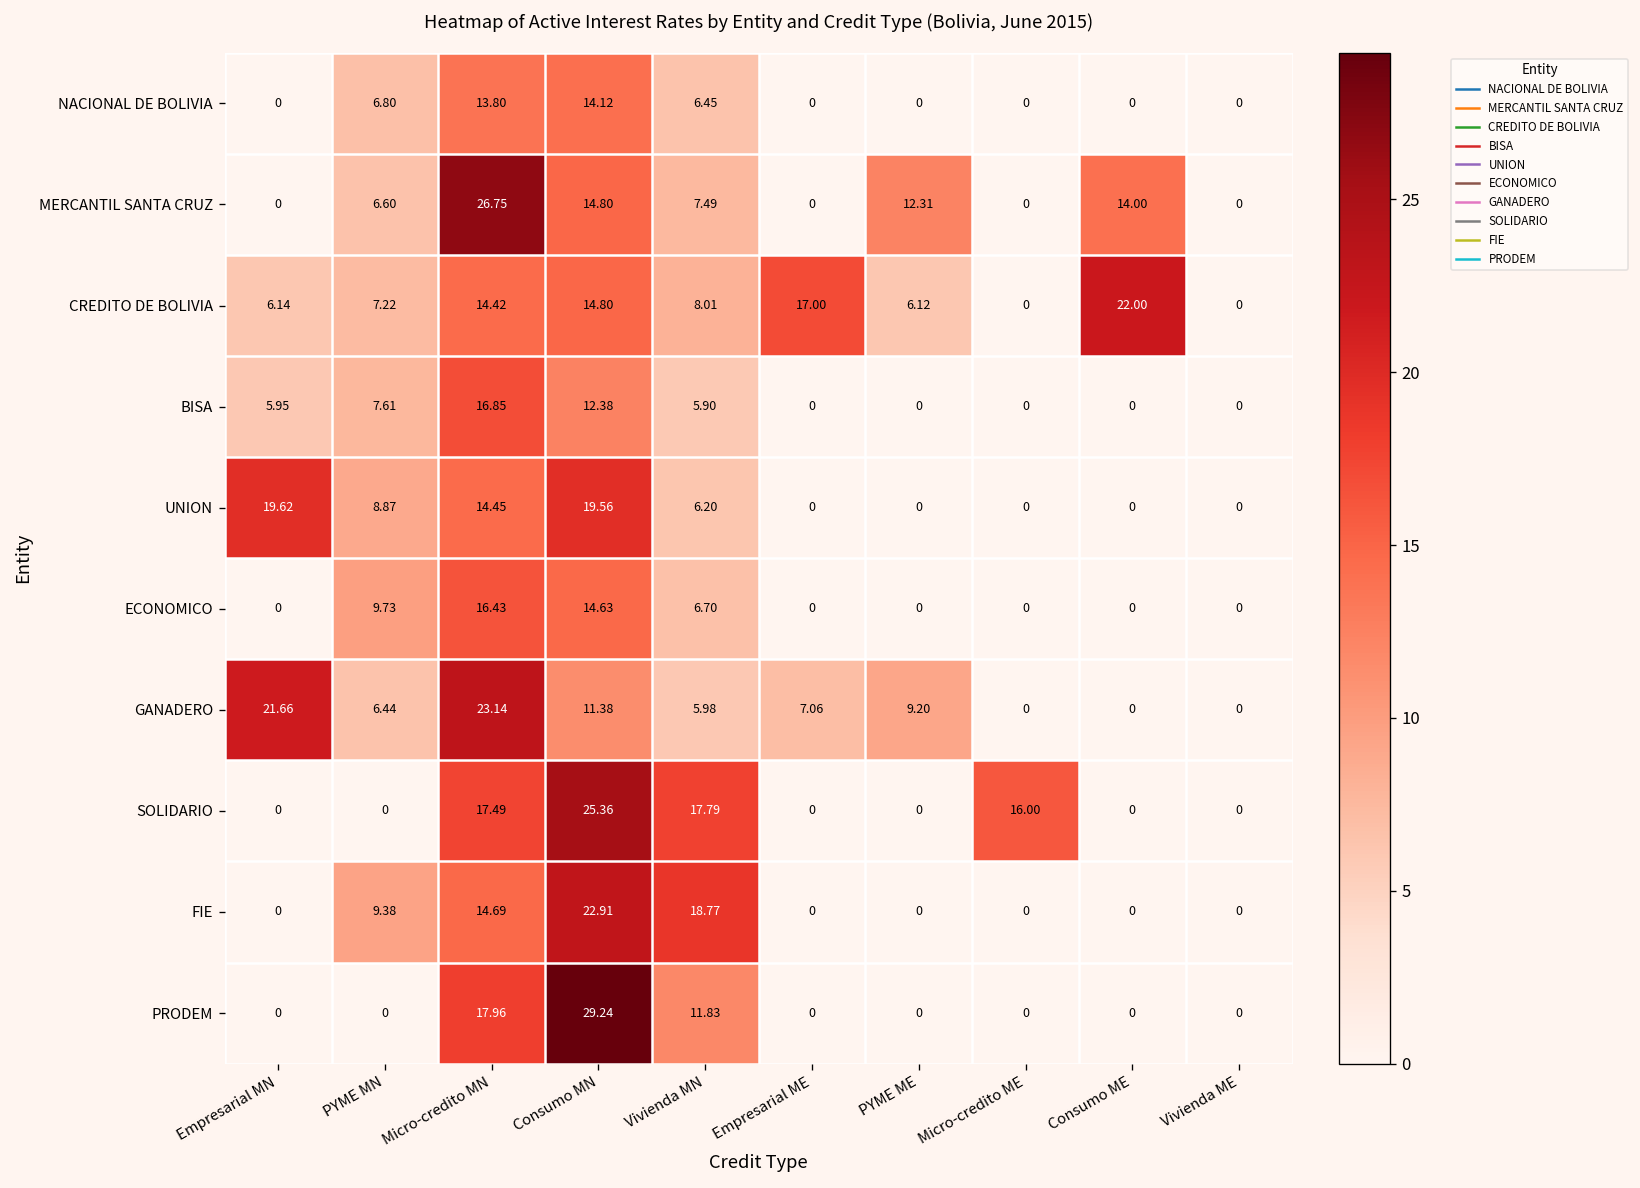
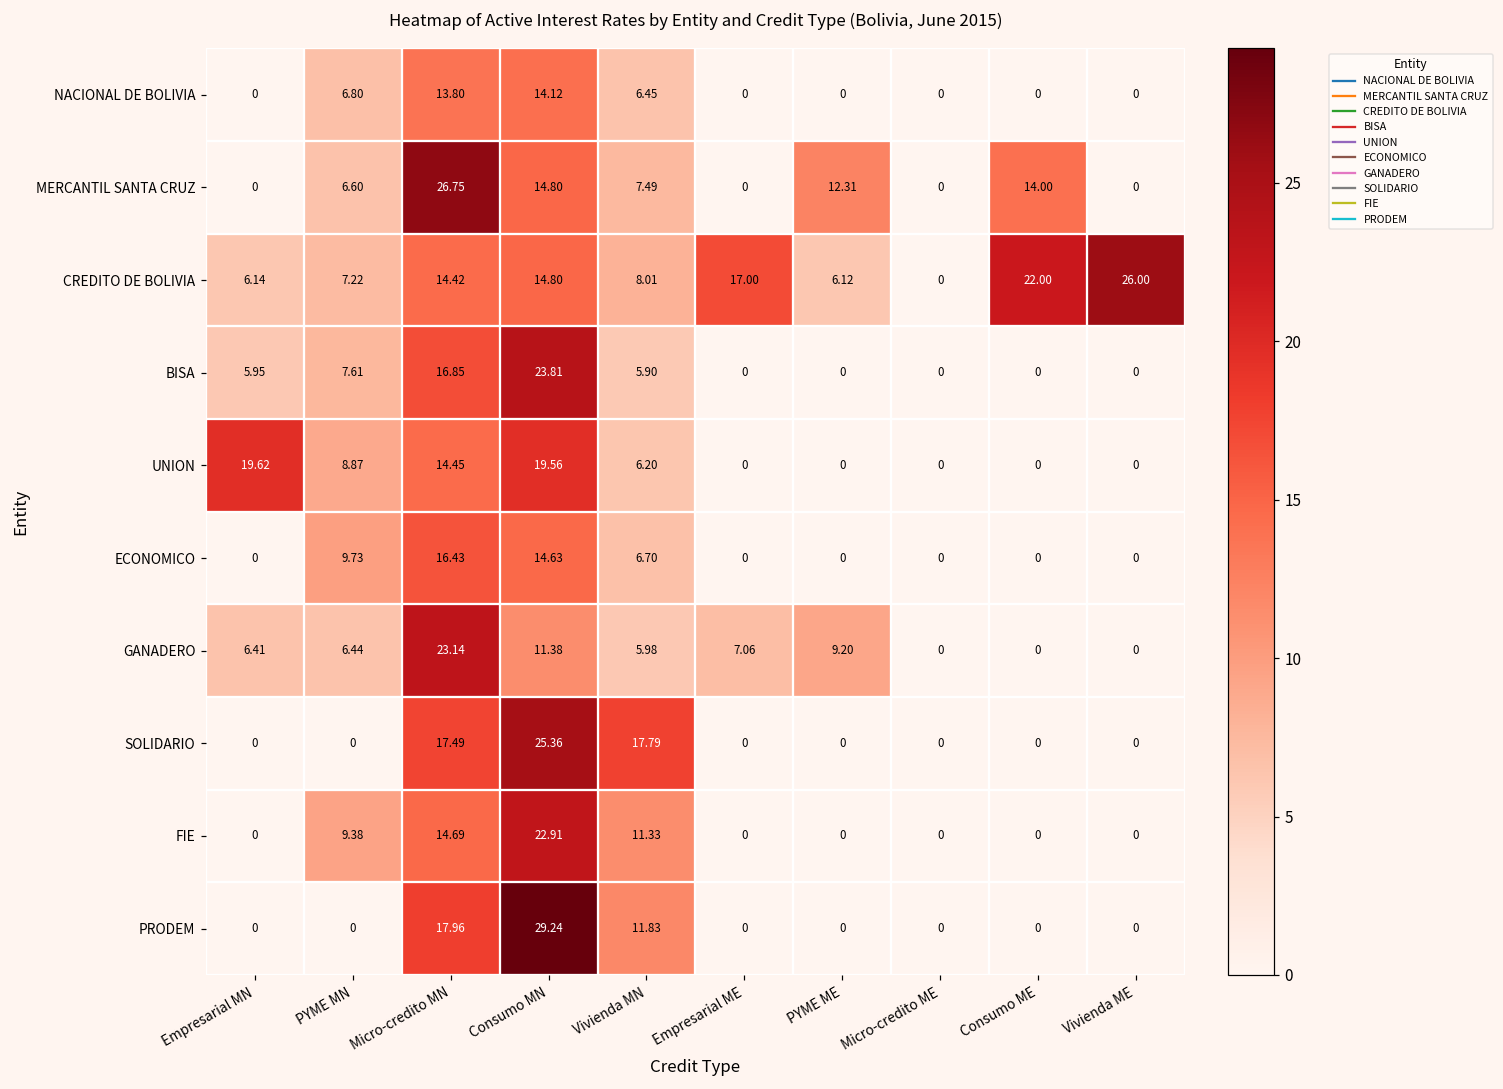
  {
    "NACIONAL DE BOLIVIA": {
      "Empresarial MN": 0,
      "PYME MN": 6.80,
      "Micro-credito MN": 13.80,
      "Consumo MN": 14.12,
      "Vivienda MN": 6.45,
      "Empresarial ME": 0,
      "PYME ME": 0,
      "Micro-credito ME": 0,
      "Consumo ME": 0,
      "Vivienda ME": 0
    },
    "MERCANTIL SANTA CRUZ": {
      "Empresarial MN": 0,
      "PYME MN": 6.60,
      "Micro-credito MN": 26.75,
      "Consumo MN": 14.80,
      "Vivienda MN": 7.49,
      "Empresarial ME": 0,
      "PYME ME": 12.31,
      "Micro-credito ME": 0,
      "Consumo ME": 14.00,
      "Vivienda ME": 0
    },
    "CREDITO DE BOLIVIA": {
      "Empresarial MN": 6.14,
      "PYME MN": 7.22,
      "Micro-credito MN": 14.42,
      "Consumo MN": 14.80,
      "Vivienda MN": 8.01,
      "Empresarial ME": 17.00,
      "PYME ME": 6.12,
      "Micro-credito ME": 0,
      "Consumo ME": 22.00,
-     "Vivienda ME": 0
+     "Vivienda ME": 26.00
    },
    "BISA": {
      "Empresarial MN": 5.95,
      "PYME MN": 7.61,
      "Micro-credito MN": 16.85,
-     "Consumo MN": 12.38,
+     "Consumo MN": 23.81,
      "Vivienda MN": 5.90,
      "Empresarial ME": 0,
      "PYME ME": 0,
      "Micro-credito ME": 0,
      "Consumo ME": 0,
      "Vivienda ME": 0
    },
    "UNION": {
      "Empresarial MN": 19.62,
      "PYME MN": 8.87,
      "Micro-credito MN": 14.45,
      "Consumo MN": 19.56,
      "Vivienda MN": 6.20,
      "Empresarial ME": 0,
      "PYME ME": 0,
      "Micro-credito ME": 0,
      "Consumo ME": 0,
      "Vivienda ME": 0
    },
    "ECONOMICO": {
      "Empresarial MN": 0,
      "PYME MN": 9.73,
      "Micro-credito MN": 16.43,
      "Consumo MN": 14.63,
      "Vivienda MN": 6.70,
      "Empresarial ME": 0,
      "PYME ME": 0,
      "Micro-credito ME": 0,
      "Consumo ME": 0,
      "Vivienda ME": 0
    },
    "GANADERO": {
-     "Empresarial MN": 21.66,
+     "Empresarial MN": 6.41,
      "PYME MN": 6.44,
      "Micro-credito MN": 23.14,
      "Consumo MN": 11.38,
      "Vivienda MN": 5.98,
      "Empresarial ME": 7.06,
      "PYME ME": 9.20,
      "Micro-credito ME": 0,
      "Consumo ME": 0,
      "Vivienda ME": 0
    },
    "SOLIDARIO": {
      "Empresarial MN": 0,
      "PYME MN": 0,
      "Micro-credito MN": 17.49,
      "Consumo MN": 25.36,
      "Vivienda MN": 17.79,
      "Empresarial ME": 0,
      "PYME ME": 0,
-     "Micro-credito ME": 16.00,
+     "Micro-credito ME": 0,
      "Consumo ME": 0,
      "Vivienda ME": 0
    },
    "FIE": {
      "Empresarial MN": 0,
      "PYME MN": 9.38,
      "Micro-credito MN": 14.69,
      "Consumo MN": 22.91,
-     "Vivienda MN": 18.77,
+     "Vivienda MN": 11.33,
      "Empresarial ME": 0,
      "PYME ME": 0,
      "Micro-credito ME": 0,
      "Consumo ME": 0,
      "Vivienda ME": 0
    },
    "PRODEM": {
      "Empresarial MN": 0,
      "PYME MN": 0,
      "Micro-credito MN": 17.96,
      "Consumo MN": 29.24,
      "Vivienda MN": 11.83,
      "Empresarial ME": 0,
      "PYME ME": 0,
      "Micro-credito ME": 0,
      "Consumo ME": 0,
      "Vivienda ME": 0
    }
  }
